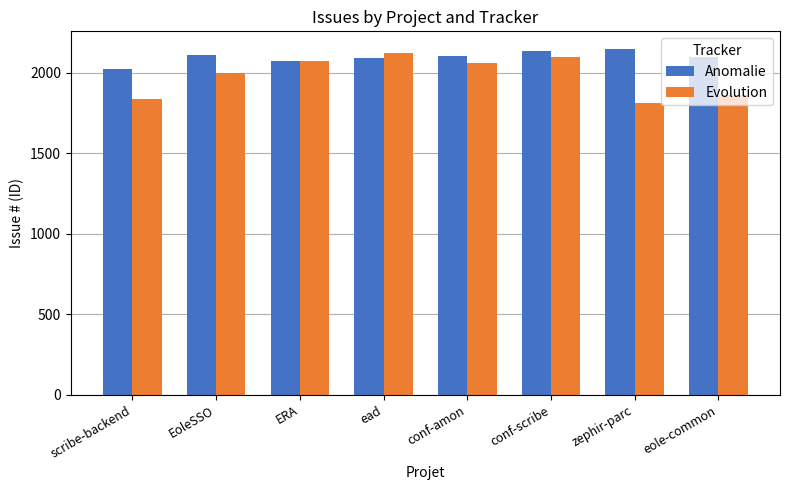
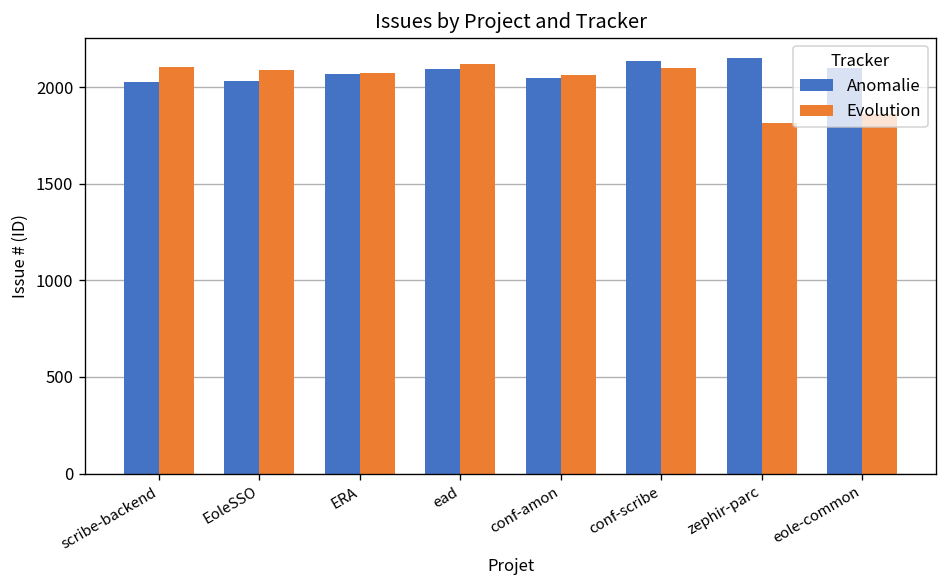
  {
    "Anomalie": {
      "scribe-backend": 2030,
-     "EoleSSO": 2110,
+     "EoleSSO": 2030,
      "ERA": 2070,
      "ead": 2090,
-     "conf-amon": 2110,
+     "conf-amon": 2050,
      "conf-scribe": 2130,
      "zephir-parc": 2150
    },
    "Evolution": {
-     "scribe-backend": 1840,
-     "EoleSSO": 2000,
+     "scribe-backend": 2110,
+     "EoleSSO": 2090,
      "ERA": 2070,
      "ead": 2120,
      "conf-amon": 2060,
      "conf-scribe": 2100,
      "zephir-parc": 1810
    }
  }
